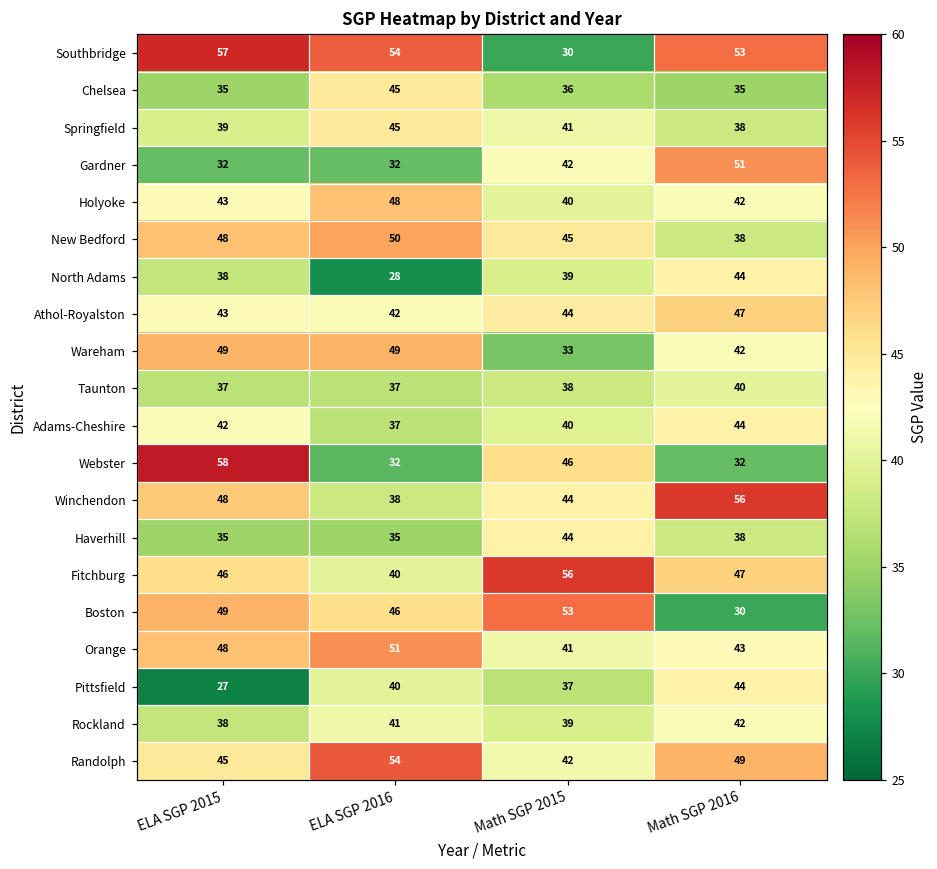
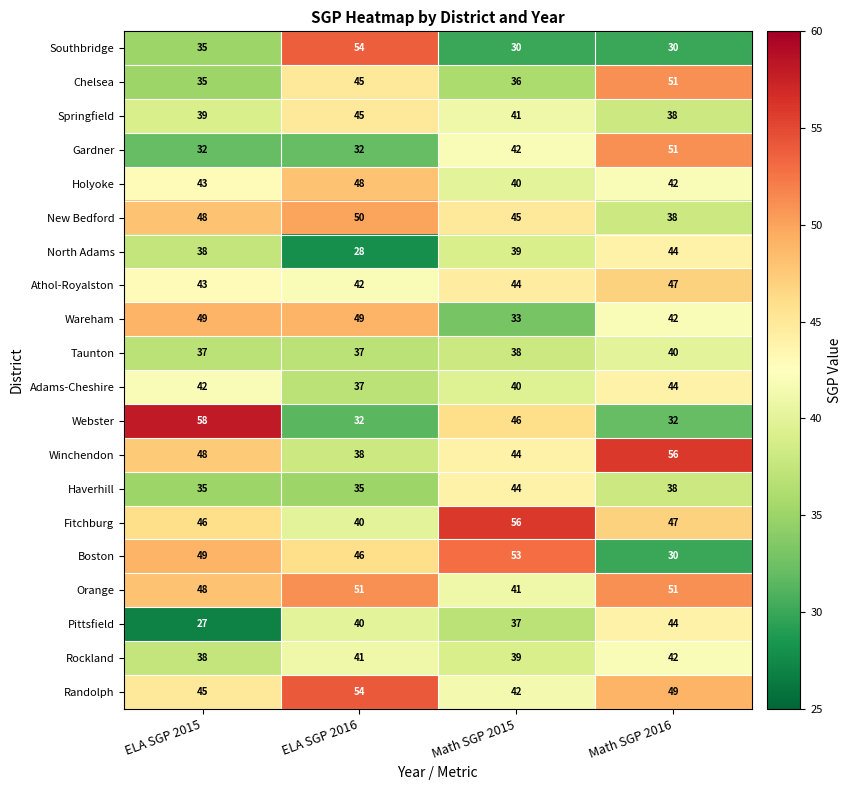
  {
    "Southbridge": {
-     "ELA SGP 2015": 57,
+     "ELA SGP 2015": 35,
      "ELA SGP 2016": 54,
      "Math SGP 2015": 30,
-     "Math SGP 2016": 53
+     "Math SGP 2016": 30
    },
    "Chelsea": {
      "ELA SGP 2015": 35,
      "ELA SGP 2016": 45,
      "Math SGP 2015": 36,
-     "Math SGP 2016": 35
+     "Math SGP 2016": 51
    },
    "Springfield": {
      "ELA SGP 2015": 39,
      "ELA SGP 2016": 45,
      "Math SGP 2015": 41,
      "Math SGP 2016": 38
    },
    "Gardner": {
      "ELA SGP 2015": 32,
      "ELA SGP 2016": 32,
      "Math SGP 2015": 42,
      "Math SGP 2016": 51
    },
    "Holyoke": {
      "ELA SGP 2015": 43,
      "ELA SGP 2016": 48,
      "Math SGP 2015": 40,
      "Math SGP 2016": 42
    },
    "New Bedford": {
      "ELA SGP 2015": 48,
      "ELA SGP 2016": 50,
      "Math SGP 2015": 45,
      "Math SGP 2016": 38
    },
    "North Adams": {
      "ELA SGP 2015": 38,
      "ELA SGP 2016": 28,
      "Math SGP 2015": 39,
      "Math SGP 2016": 44
    },
    "Athol-Royalston": {
      "ELA SGP 2015": 43,
      "ELA SGP 2016": 42,
      "Math SGP 2015": 44,
      "Math SGP 2016": 47
    },
    "Wareham": {
      "ELA SGP 2015": 49,
      "ELA SGP 2016": 49,
      "Math SGP 2015": 33,
      "Math SGP 2016": 42
    },
    "Taunton": {
      "ELA SGP 2015": 37,
      "ELA SGP 2016": 37,
      "Math SGP 2015": 38,
      "Math SGP 2016": 40
    },
    "Adams-Cheshire": {
      "ELA SGP 2015": 42,
      "ELA SGP 2016": 37,
      "Math SGP 2015": 40,
      "Math SGP 2016": 44
    },
    "Webster": {
      "ELA SGP 2015": 58,
      "ELA SGP 2016": 32,
      "Math SGP 2015": 46,
      "Math SGP 2016": 32
    },
    "Winchendon": {
      "ELA SGP 2015": 48,
      "ELA SGP 2016": 38,
      "Math SGP 2015": 44,
      "Math SGP 2016": 56
    },
    "Haverhill": {
      "ELA SGP 2015": 35,
      "ELA SGP 2016": 35,
      "Math SGP 2015": 44,
      "Math SGP 2016": 38
    },
    "Fitchburg": {
      "ELA SGP 2015": 46,
      "ELA SGP 2016": 40,
      "Math SGP 2015": 56,
      "Math SGP 2016": 47
    },
    "Boston": {
      "ELA SGP 2015": 49,
      "ELA SGP 2016": 46,
      "Math SGP 2015": 53,
      "Math SGP 2016": 30
    },
    "Orange": {
      "ELA SGP 2015": 48,
      "ELA SGP 2016": 51,
      "Math SGP 2015": 41,
-     "Math SGP 2016": 43
+     "Math SGP 2016": 51
    },
    "Pittsfield": {
      "ELA SGP 2015": 27,
      "ELA SGP 2016": 40,
      "Math SGP 2015": 37,
      "Math SGP 2016": 44
    },
    "Rockland": {
      "ELA SGP 2015": 38,
      "ELA SGP 2016": 41,
      "Math SGP 2015": 39,
      "Math SGP 2016": 42
    },
    "Randolph": {
      "ELA SGP 2015": 45,
      "ELA SGP 2016": 54,
      "Math SGP 2015": 42,
      "Math SGP 2016": 49
    }
  }
